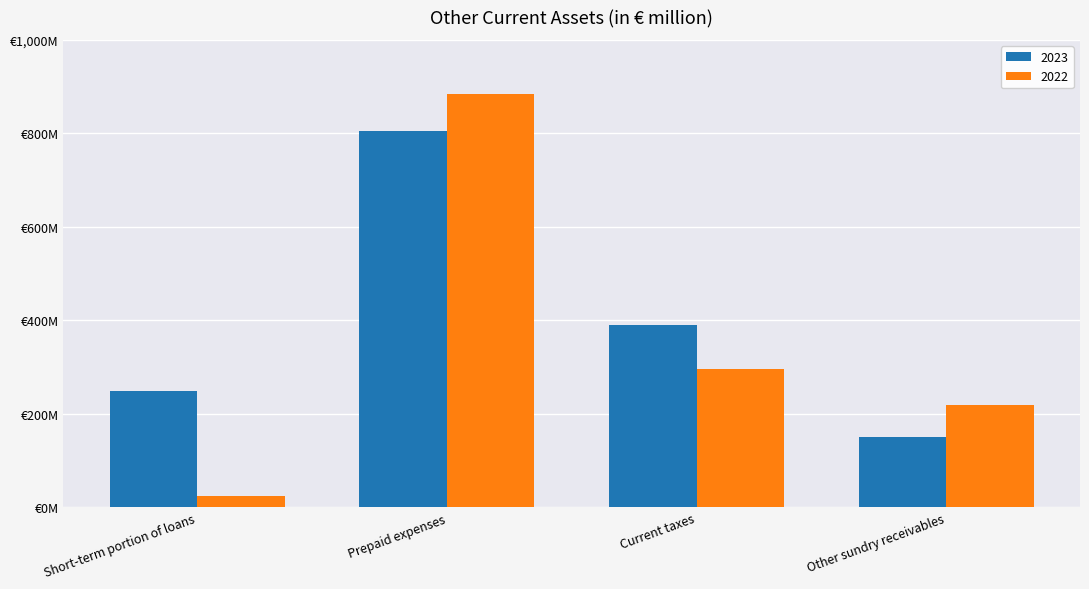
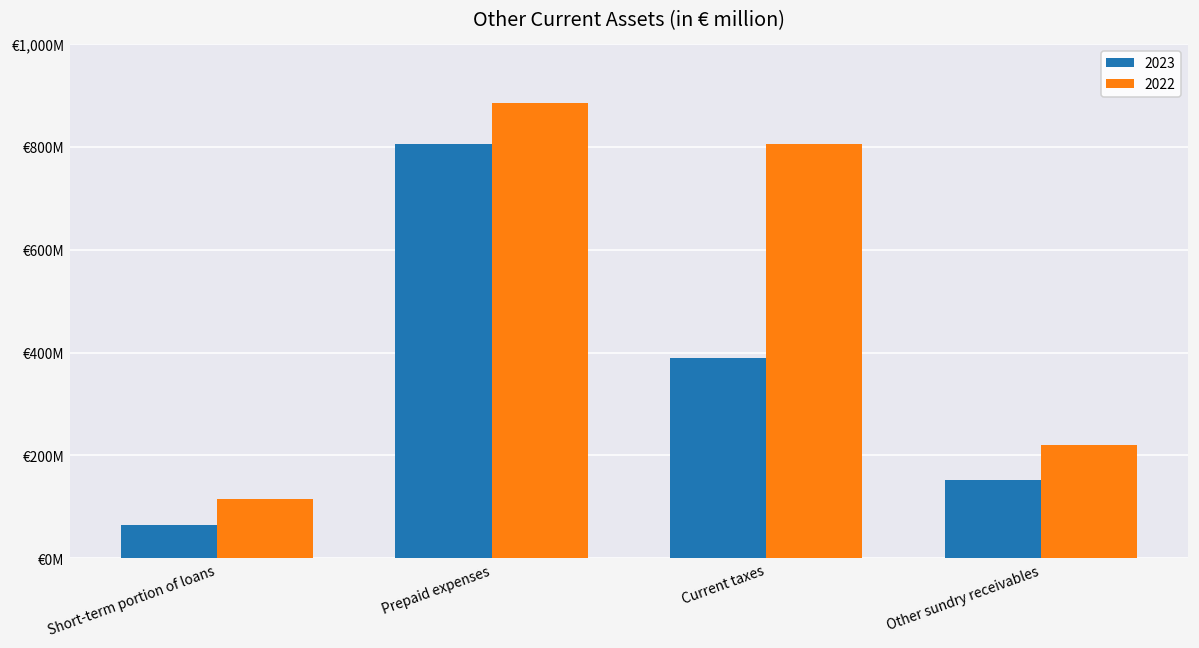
  {
    "2023": {
-     "Short-term portion of loans": "€250,000,000",
+     "Short-term portion of loans": "€60,000,000",
      "Prepaid expenses": "€810,000,000",
      "Current taxes": "€390,000,000",
      "Other sundry receivables": "€150,000,000"
    },
    "2022": {
-     "Short-term portion of loans": "€30,000,000",
+     "Short-term portion of loans": "€110,000,000",
      "Prepaid expenses": "€880,000,000",
-     "Current taxes": "€300,000,000",
+     "Current taxes": "€810,000,000",
      "Other sundry receivables": "€220,000,000"
    }
  }
